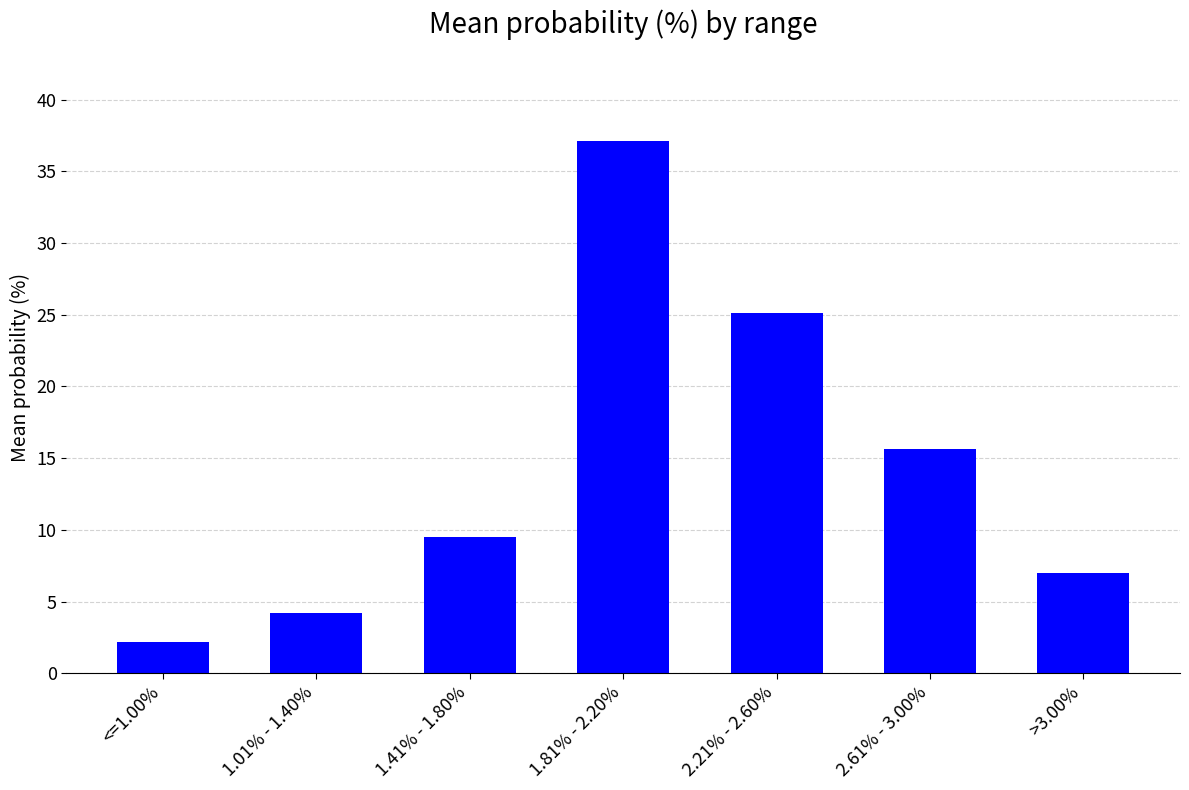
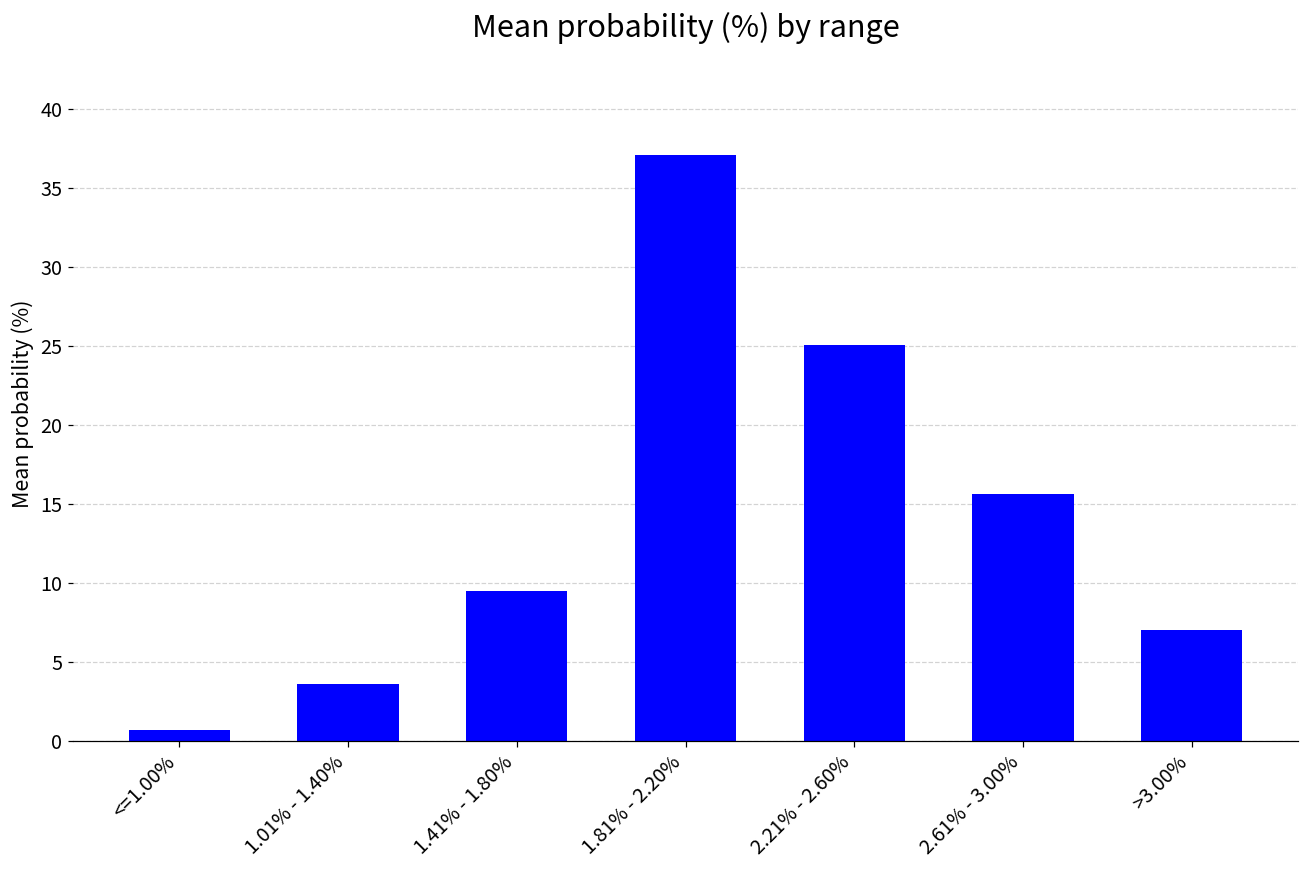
  {
-   "<=1.00%": 2.2,
-   "1.01% - 1.40%": 4.2,
+   "<=1.00%": 0.7,
+   "1.01% - 1.40%": 3.6,
    "1.41% - 1.80%": 9.5,
    "1.81% - 2.20%": 37.1,
    "2.21% - 2.60%": 25.1,
    "2.61% - 3.00%": 15.6,
    ">3.00%": 7.0
  }
